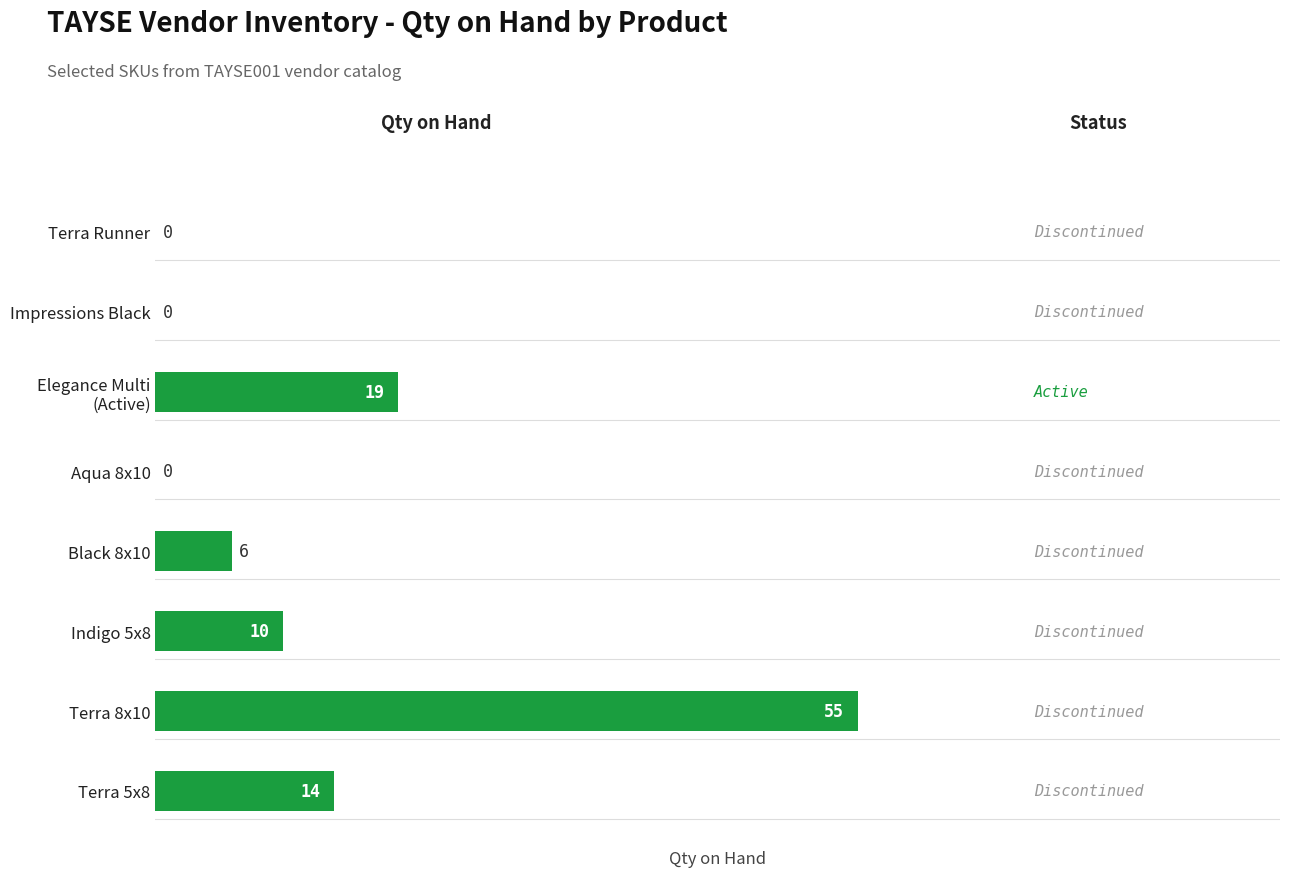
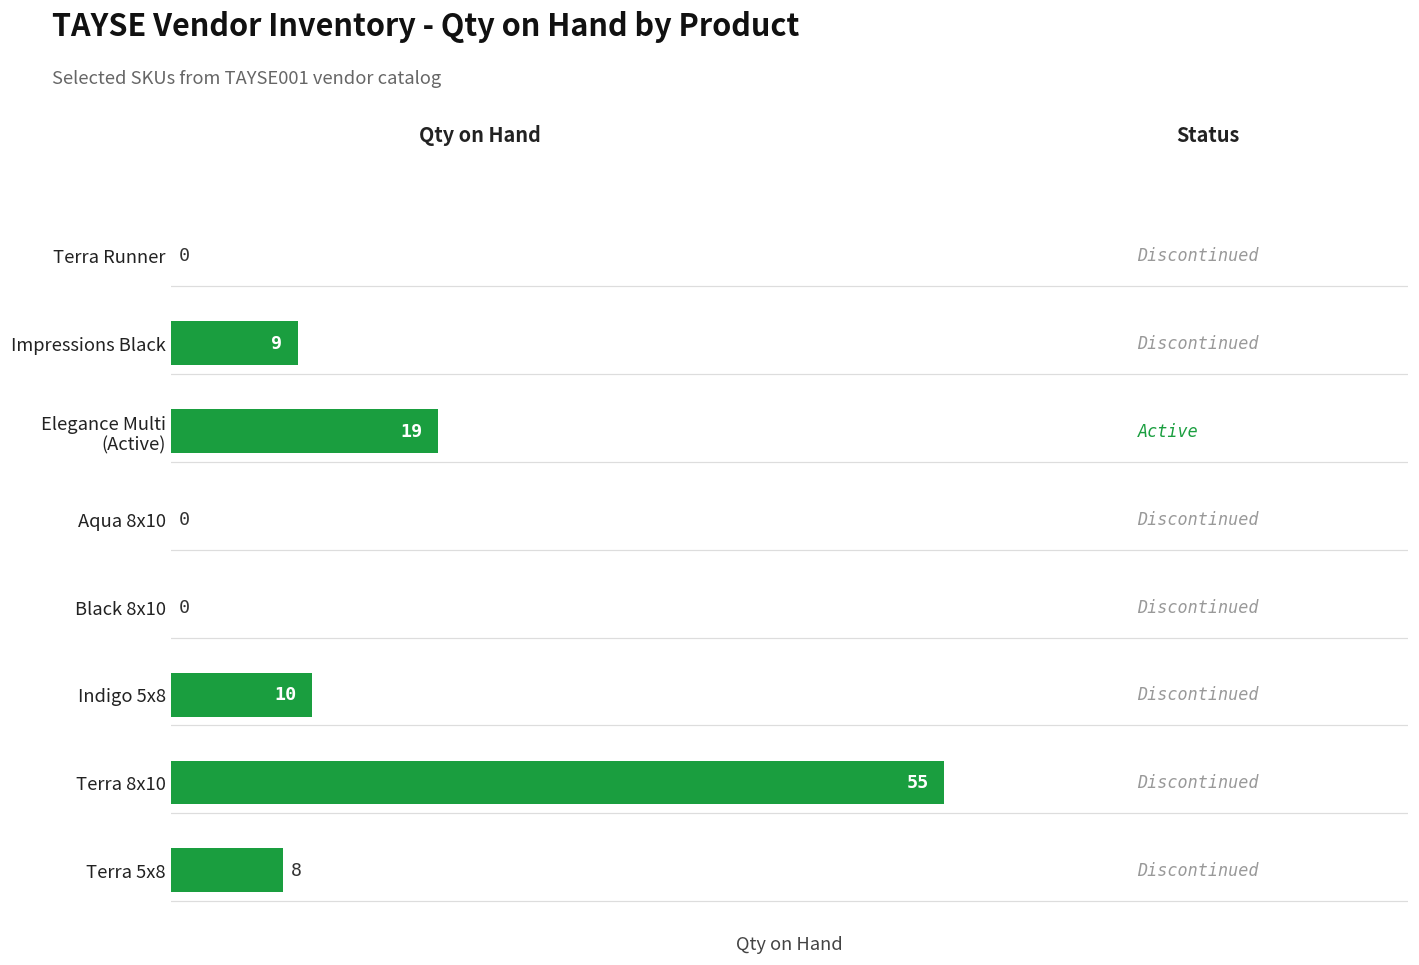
  {
    "Terra Runner": 0,
-   "Impressions Black": 0,
+   "Impressions Black": 9,
    "Elegance Multi (Active)": 19,
    "Aqua 8x10": 0,
-   "Black 8x10": 6,
+   "Black 8x10": 0,
    "Indigo 5x8": 10,
    "Terra 8x10": 55,
-   "Terra 5x8": 14
+   "Terra 5x8": 8
  }
